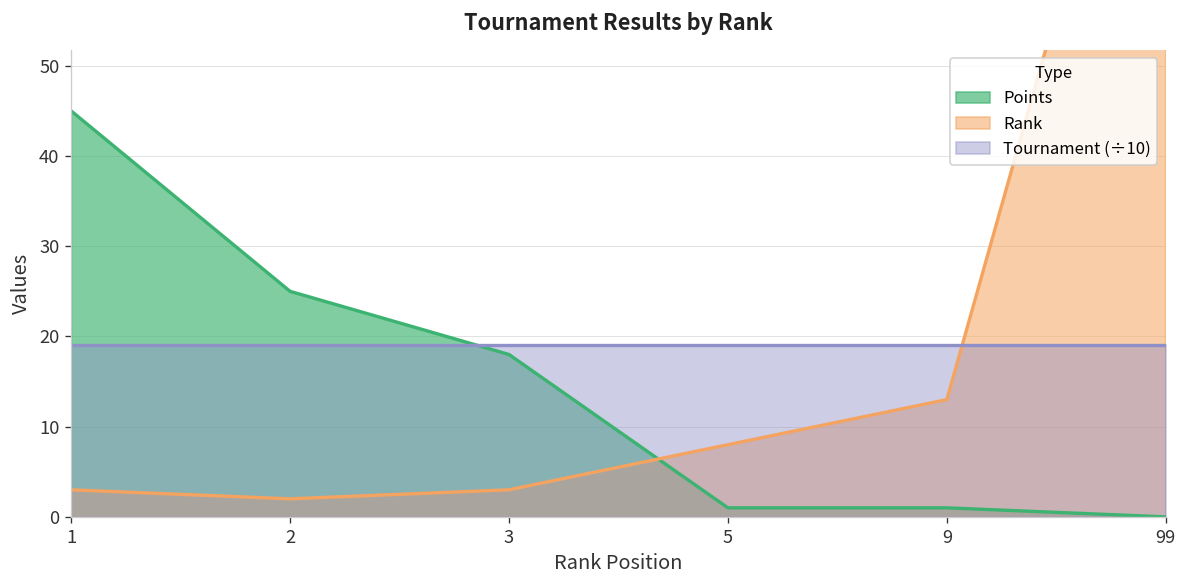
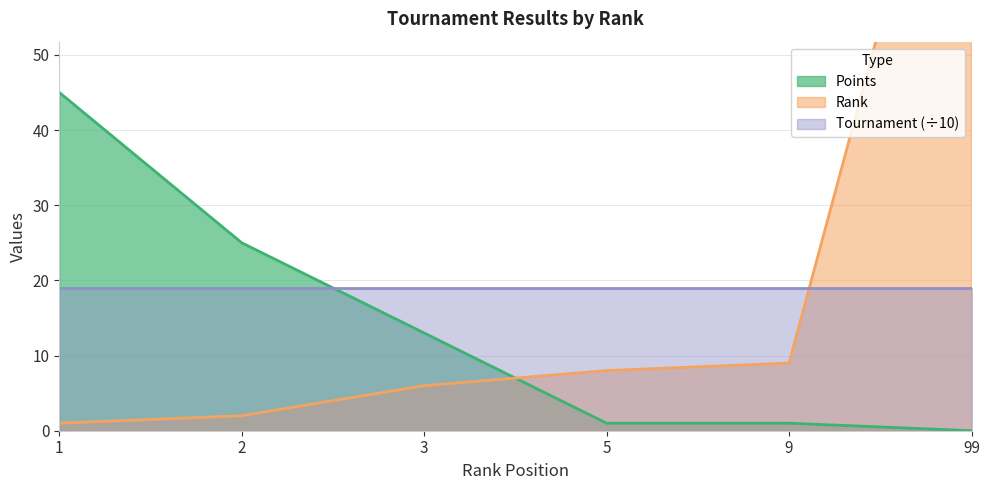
  {
    "Points": {
      "1": 45,
      "2": 25,
-     "3": 18,
+     "3": 13,
      "5": 1,
      "9": 1,
      "99": 0
    },
    "Rank": {
-     "1": 3,
+     "1": 1,
      "2": 2,
-     "3": 3,
+     "3": 6,
      "5": 8,
-     "9": 13
+     "9": 9
    },
    "Tournament (÷10)": {
      "1": 19,
      "2": 19,
      "3": 19,
      "5": 19,
      "9": 19,
      "99": 19
    }
  }
